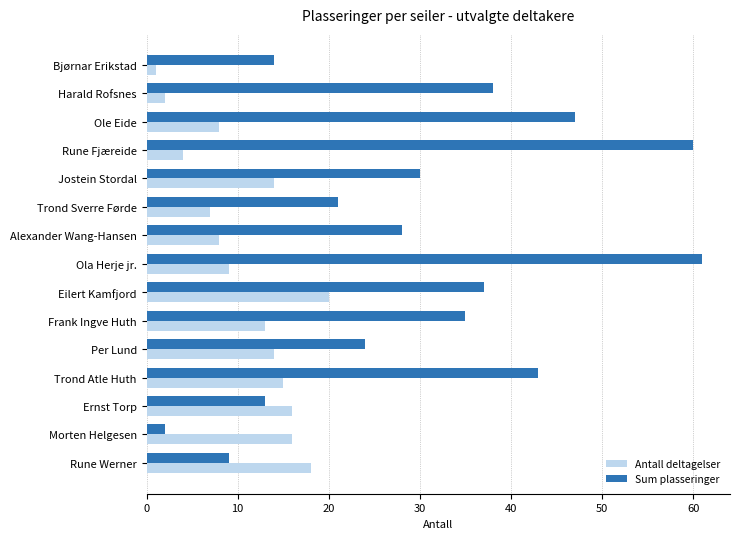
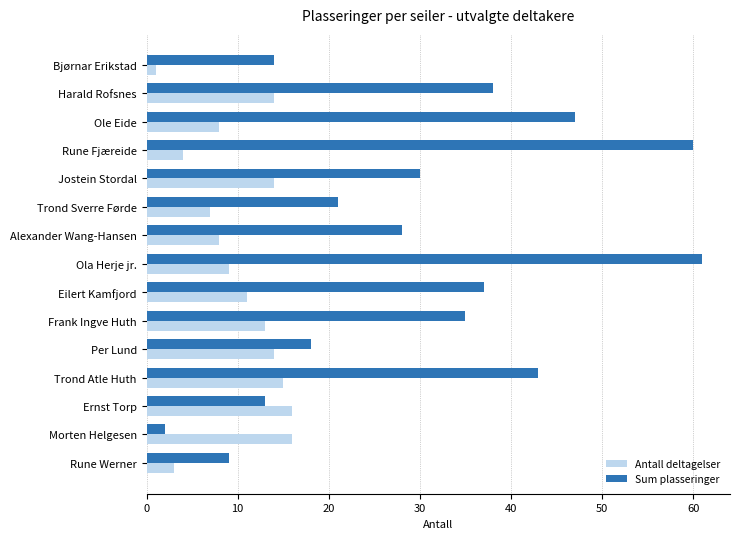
  {
    "Antall deltagelser": {
      "Bjørnar Erikstad": 1,
-     "Harald Rofsnes": 2,
+     "Harald Rofsnes": 14,
      "Ole Eide": 8,
      "Rune Fjæreide": 4,
      "Jostein Stordal": 14,
      "Trond Sverre Førde": 7,
      "Alexander Wang-Hansen": 8,
      "Ola Herje jr.": 9,
-     "Eilert Kamfjord": 20,
+     "Eilert Kamfjord": 11,
      "Frank Ingve Huth": 13,
      "Per Lund": 14,
      "Trond Atle Huth": 15,
      "Ernst Torp": 16,
      "Morten Helgesen": 16,
-     "Rune Werner": 18
+     "Rune Werner": 3
    },
    "Sum plasseringer": {
      "Bjørnar Erikstad": 14,
      "Harald Rofsnes": 38,
      "Ole Eide": 47,
      "Rune Fjæreide": 60,
      "Jostein Stordal": 30,
      "Trond Sverre Førde": 21,
      "Alexander Wang-Hansen": 28,
      "Ola Herje jr.": 61,
      "Eilert Kamfjord": 37,
      "Frank Ingve Huth": 35,
-     "Per Lund": 24,
+     "Per Lund": 18,
      "Trond Atle Huth": 43,
      "Ernst Torp": 13,
      "Morten Helgesen": 2,
      "Rune Werner": 9
    }
  }
